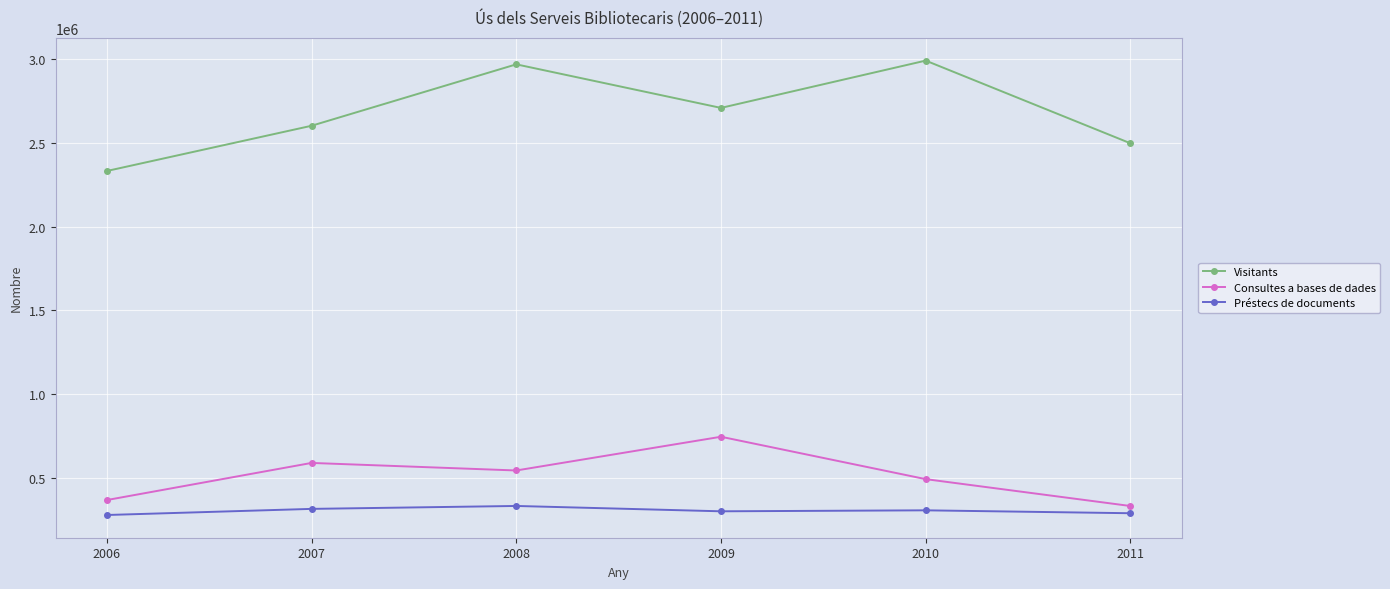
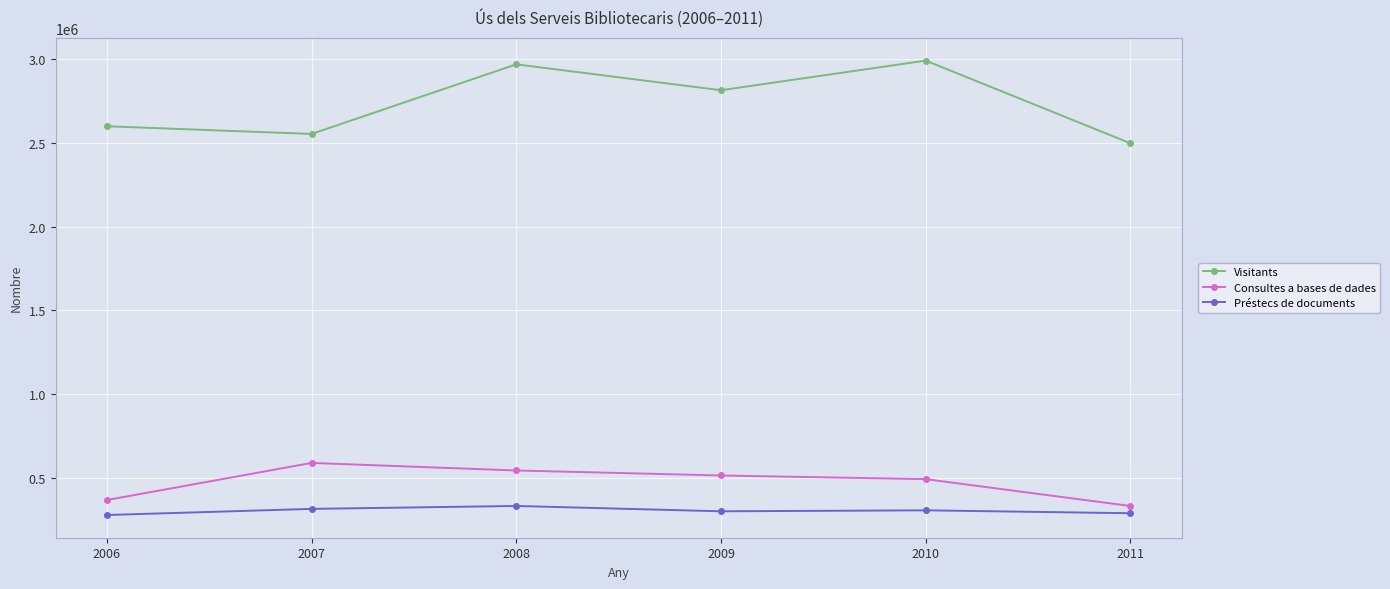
  {
    "Visitants": {
-     "2006": 2330000,
-     "2007": 2600000,
+     "2006": 2600000,
+     "2007": 2550000,
      "2008": 2970000,
-     "2009": 2710000,
+     "2009": 2820000,
      "2010": 2990000,
      "2011": 2500000
    },
    "Consultes a bases de dades": {
      "2006": 370000,
      "2007": 590000,
      "2008": 540000,
-     "2009": 740000,
+     "2009": 510000,
      "2010": 490000,
      "2011": 330000
    },
    "Préstecs de documents": {
      "2006": 280000,
      "2007": 310000,
      "2008": 330000,
      "2009": 300000,
      "2010": 300000,
      "2011": 290000
    }
  }
